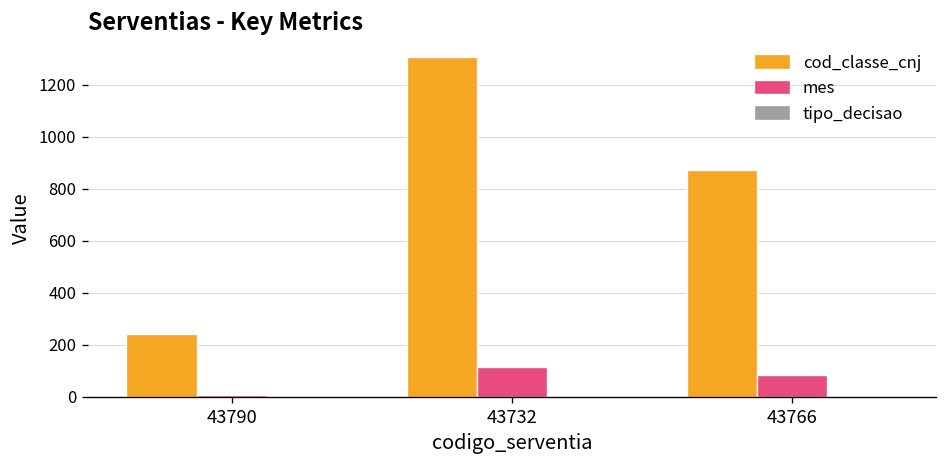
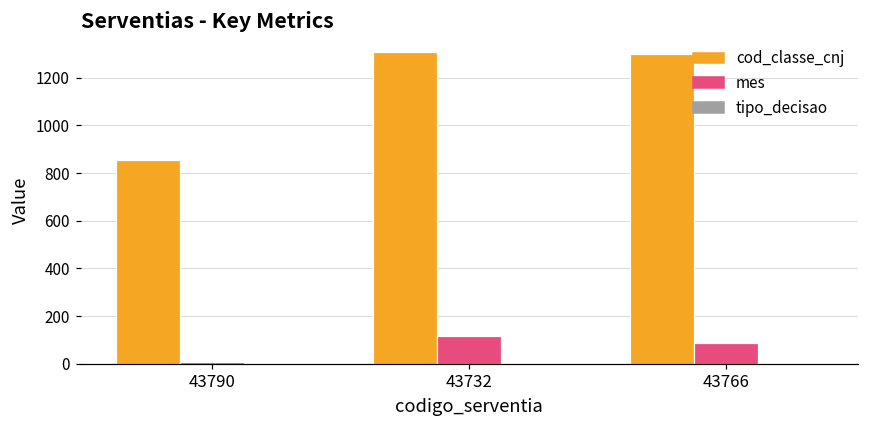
  {
    "cod_classe_cnj": {
-     "43790": 240,
+     "43790": 860,
      "43732": 1310,
-     "43766": 870
+     "43766": 1300
    },
    "mes": {
      "43732": 120,
      "43766": 90
    },
    "tipo_decisao": {
      "43790": 0,
      "43732": 0,
      "43766": 0
    }
  }
